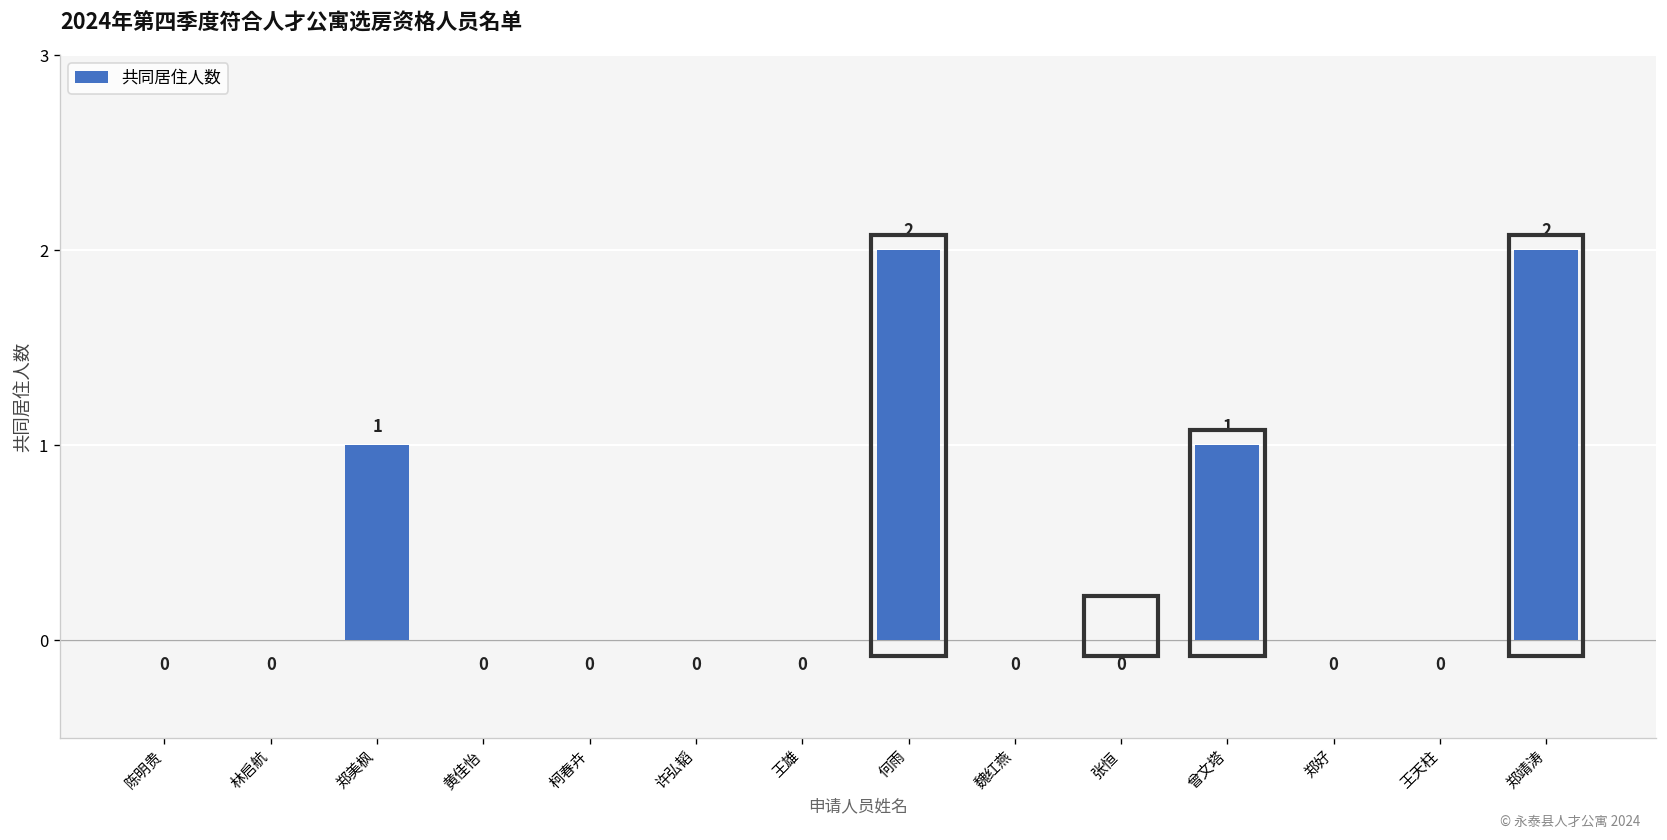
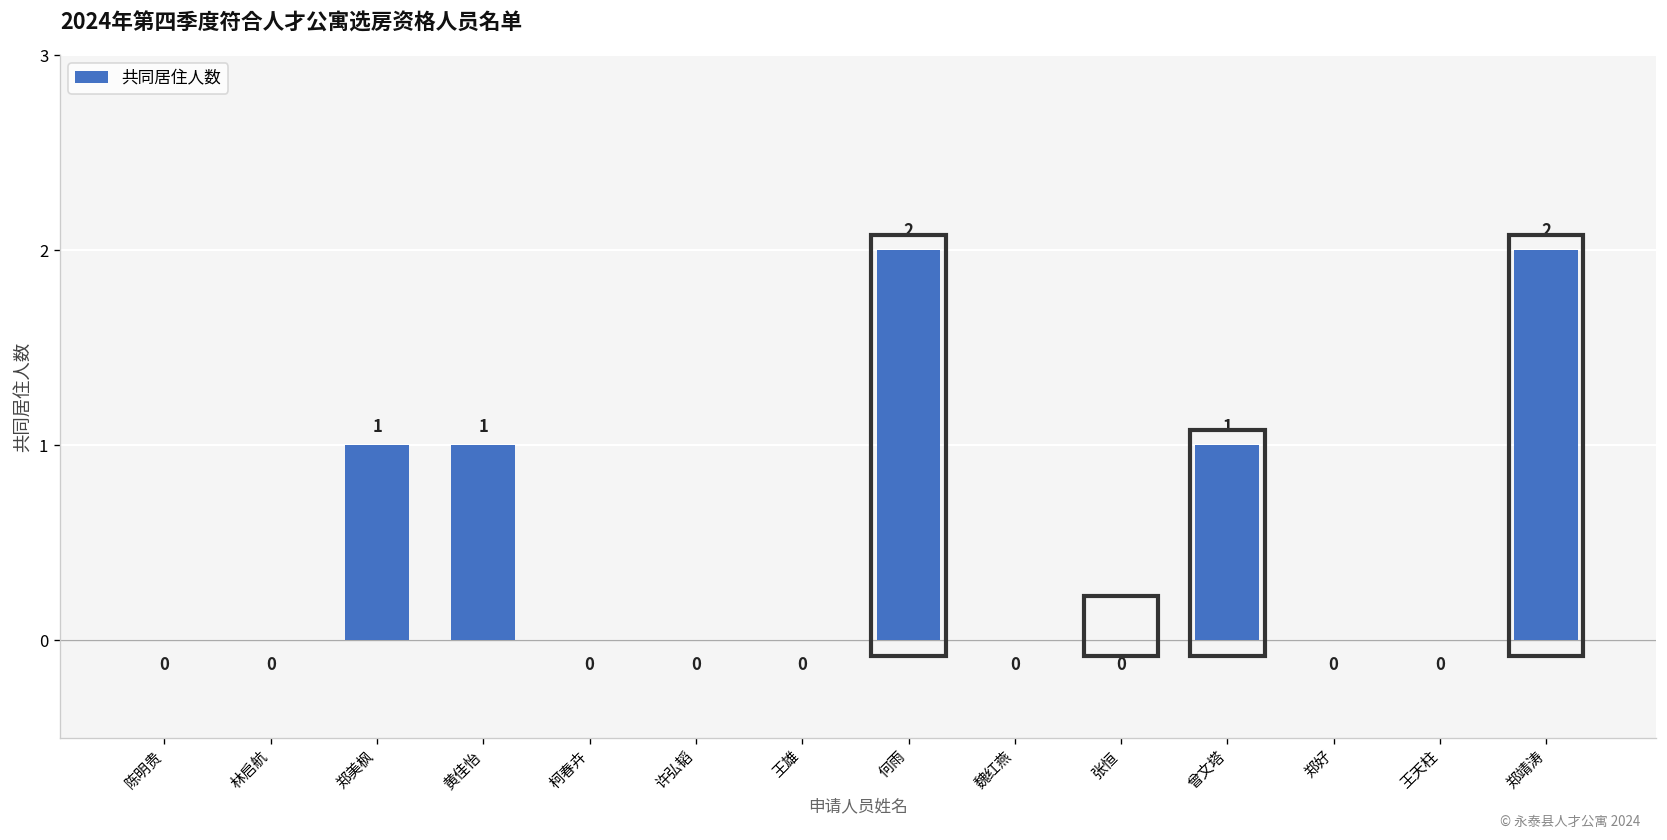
  {
    "陈明贵": 0,
    "林启航": 0,
    "郑美枫": 1,
-   "黄佳怡": 0,
+   "黄佳怡": 1,
    "柯春卉": 0,
    "许弘韬": 0,
    "王雄": 0,
    "何雨": 2,
    "魏红燕": 0,
    "张恒": 0,
    "曾文塔": 1,
    "郑好": 0,
    "王天柱": 0,
    "郑靖涛": 2
  }
